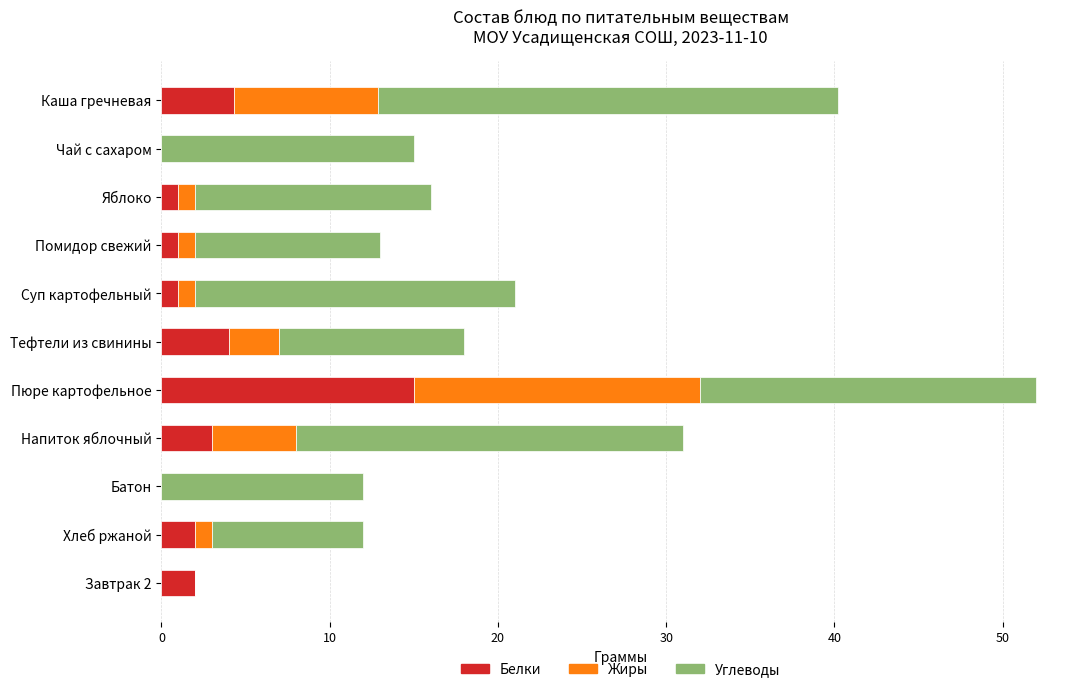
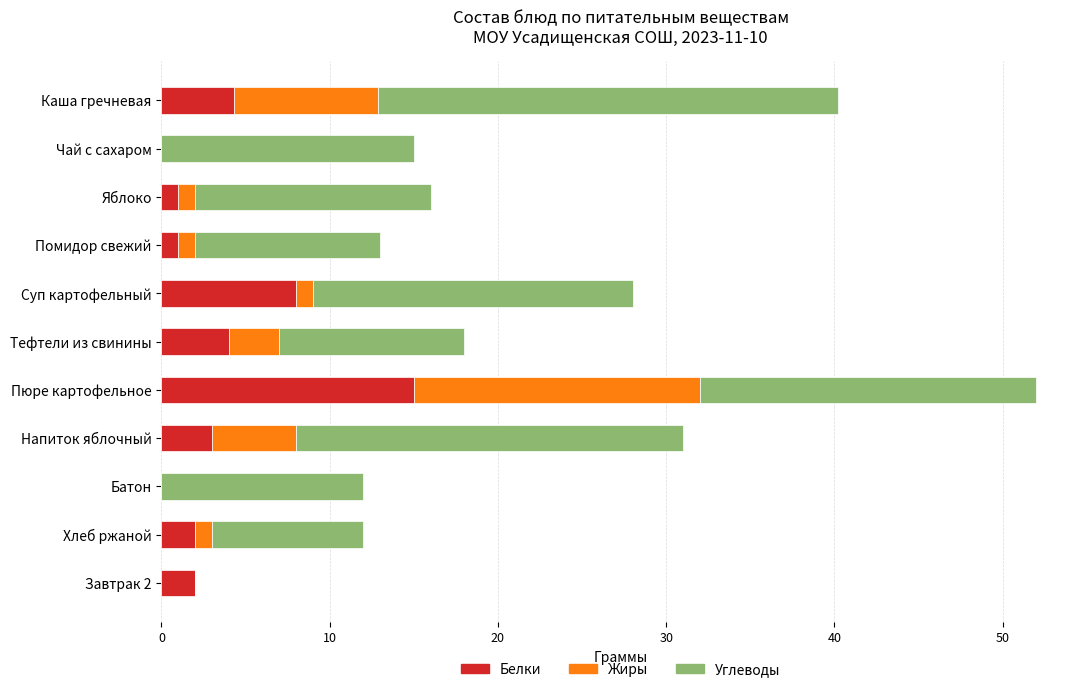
  {
    "Белки": {
      "Каша гречневая": 4.3,
      "Чай с сахаром": 0,
      "Яблоко": 1,
      "Помидор свежий": 1,
-     "Суп картофельный": 1,
+     "Суп картофельный": 8,
      "Тефтели из свинины": 4,
      "Пюре картофельное": 15,
      "Напиток яблочный": 3,
      "Батон": 0,
      "Хлеб ржаной": 2,
      "Завтрак 2": 2
    },
    "Жиры": {
      "Каша гречневая": 8.6,
      "Чай с сахаром": 0,
      "Яблоко": 1,
      "Помидор свежий": 1,
      "Суп картофельный": 1,
      "Тефтели из свинины": 3,
      "Пюре картофельное": 17,
      "Напиток яблочный": 5,
      "Батон": 0,
      "Хлеб ржаной": 1,
      "Завтрак 2": 0
    },
    "Углеводы": {
      "Каша гречневая": 27.3,
      "Чай с сахаром": 15,
      "Яблоко": 14,
      "Помидор свежий": 11,
      "Суп картофельный": 19,
      "Тефтели из свинины": 11,
      "Пюре картофельное": 20,
      "Напиток яблочный": 23,
      "Батон": 12,
      "Хлеб ржаной": 9,
      "Завтрак 2": 0
    }
  }
